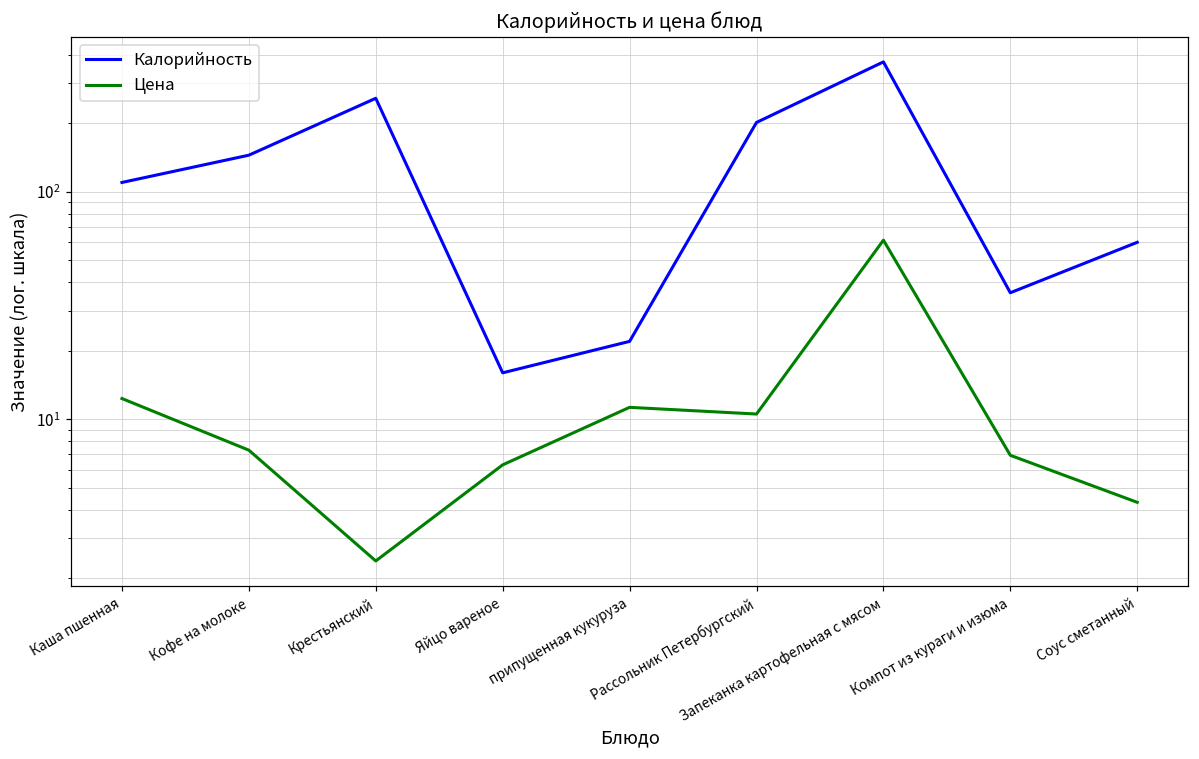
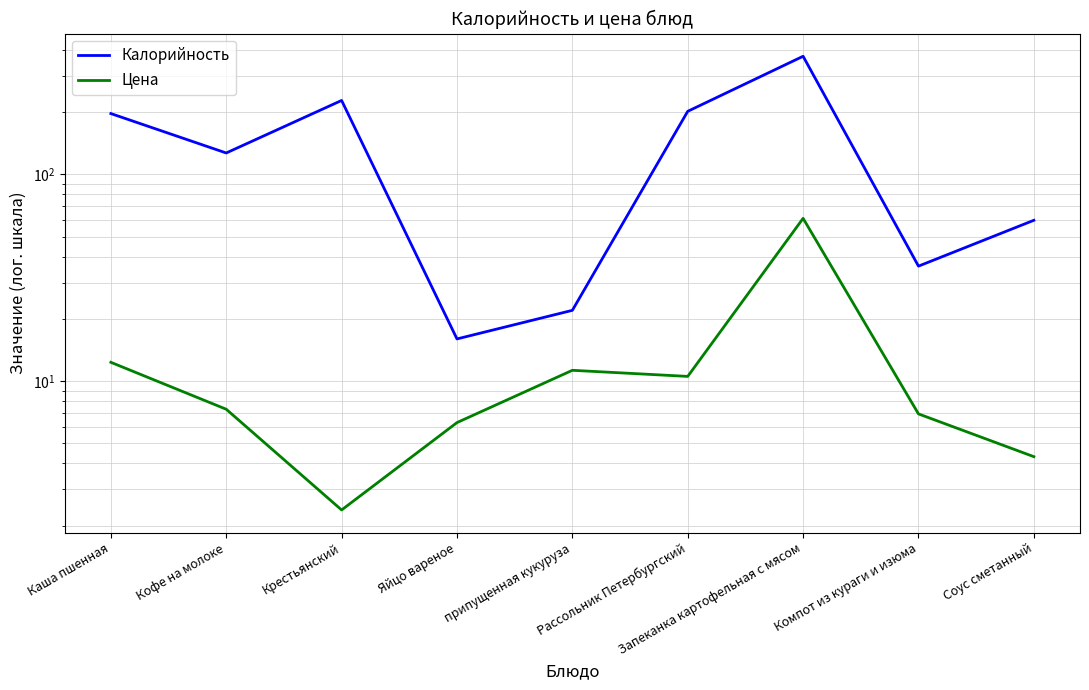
  {
    "Калорийность": {
-     "Каша пшенная": 110,
-     "Кофе на молоке": 150,
-     "Крестьянский": 260,
+     "Каша пшенная": 200,
+     "Кофе на молоке": 130,
+     "Крестьянский": 230,
      "Яйцо вареное": 16,
      "припущенная кукуруза": 22,
      "Рассольник Петербургский": 200,
      "Запеканка картофельная с мясом": 370,
      "Компот из кураги и изюма": 36,
      "Соус сметанный": 60
    },
    "Цена": {
      "Каша пшенная": 12,
      "Кофе на молоке": 7.3,
      "Крестьянский": 2.4,
      "Яйцо вареное": 6.3,
      "припущенная кукуруза": 11,
      "Рассольник Петербургский": 11,
      "Запеканка картофельная с мясом": 61,
      "Компот из кураги и изюма": 7,
      "Соус сметанный": 4.3
    }
  }
